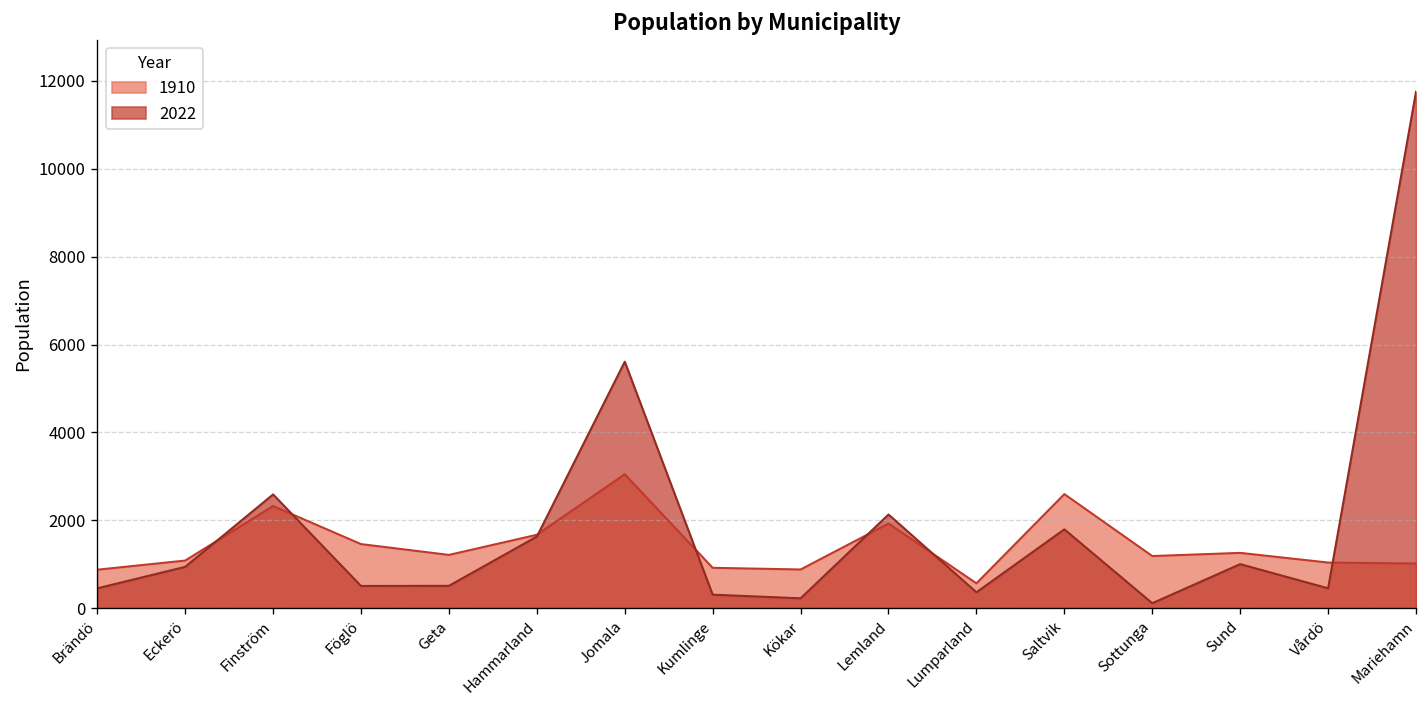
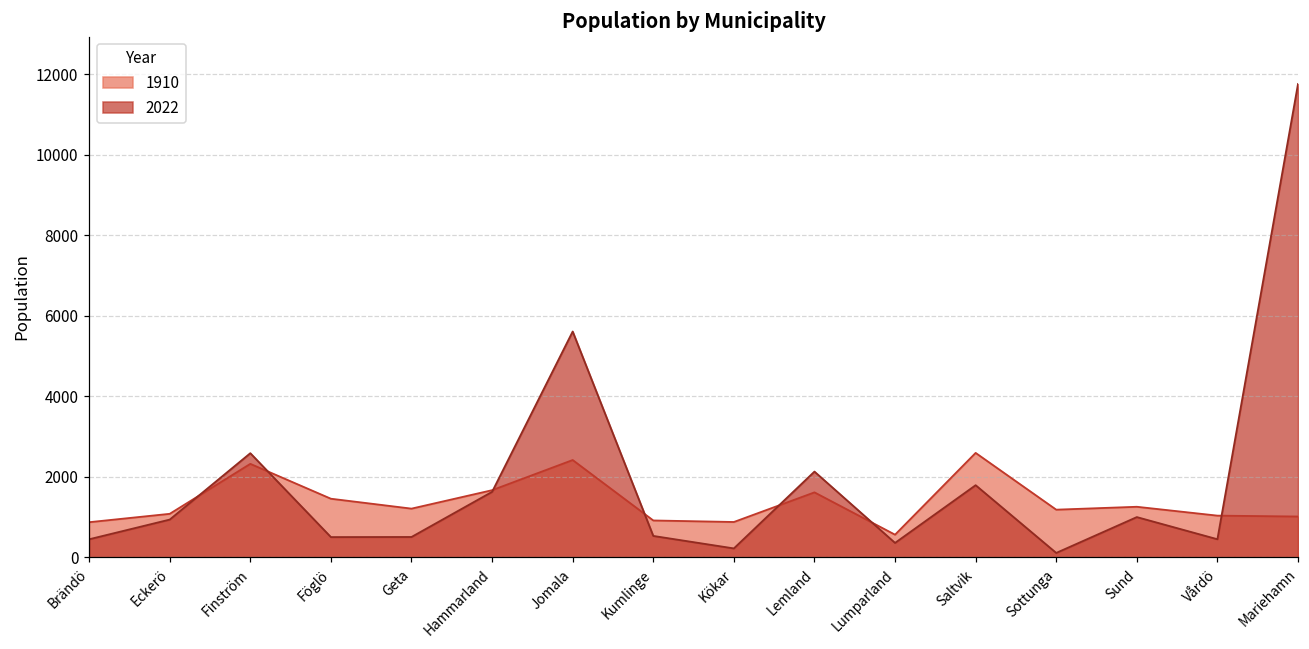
  {
    "1910": {
      "Brändö": 900,
      "Eckerö": 1100,
      "Finström": 2300,
      "Föglö": 1500,
      "Geta": 1200,
-     "Jomala": 3000,
+     "Jomala": 2400,
      "Kumlinge": 900,
      "Kökar": 900,
-     "Lemland": 1900,
+     "Lemland": 1600,
      "Lumparland": 600,
      "Saltvik": 2600,
      "Sottunga": 1200,
      "Sund": 1300,
      "Vårdö": 1000,
      "Mariehamn": 1000
    },
    "2022": {
      "Brändö": 500,
      "Eckerö": 900,
      "Finström": 2600,
      "Föglö": 500,
      "Geta": 500,
      "Jomala": 5600,
-     "Kumlinge": 300,
+     "Kumlinge": 500,
      "Kökar": 200,
      "Lemland": 2100,
      "Lumparland": 400,
      "Saltvik": 1800,
      "Sottunga": 100,
      "Sund": 1000,
      "Vårdö": 500,
      "Mariehamn": 11800
    }
  }
